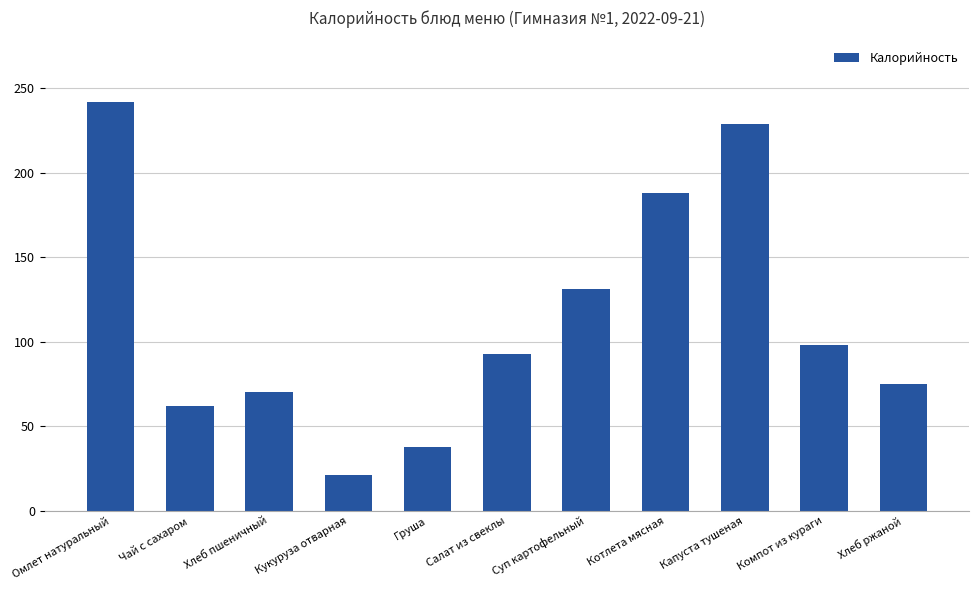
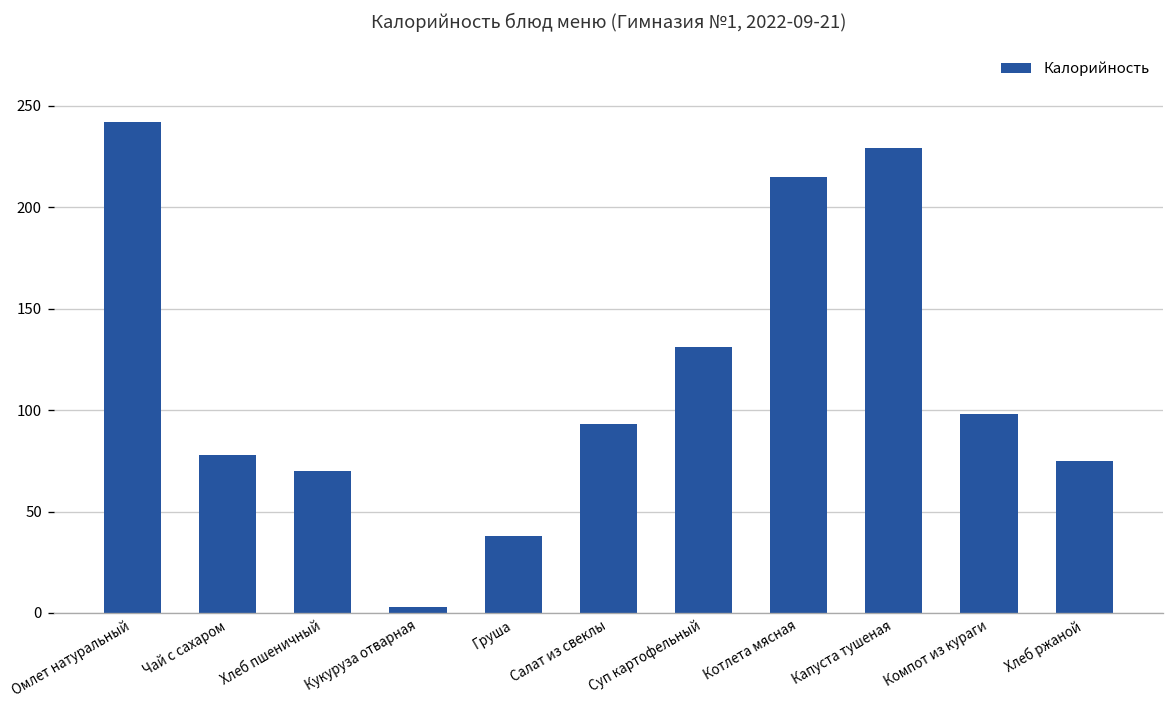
  {
    "Омлет натуральный": 242,
-   "Чай с сахаром": 62,
+   "Чай с сахаром": 78,
    "Хлеб пшеничный": 70,
-   "Кукуруза отварная": 21,
+   "Кукуруза отварная": 3,
    "Груша": 38,
    "Салат из свеклы": 93,
    "Суп картофельный": 131,
-   "Котлета мясная": 188,
+   "Котлета мясная": 215,
    "Капуста тушеная": 229,
    "Компот из кураги": 98,
    "Хлеб ржаной": 75
  }
